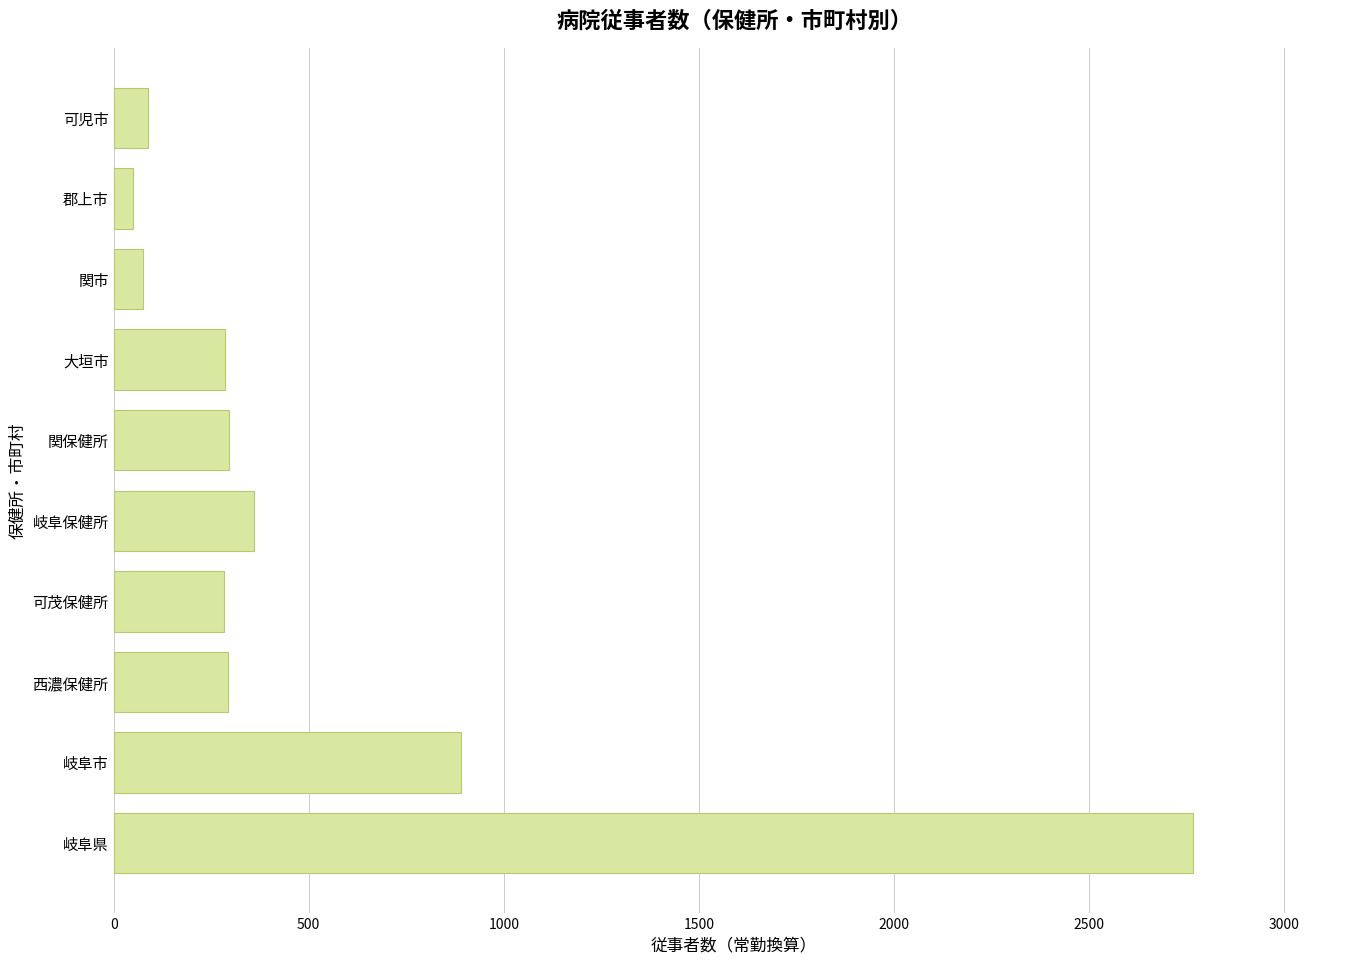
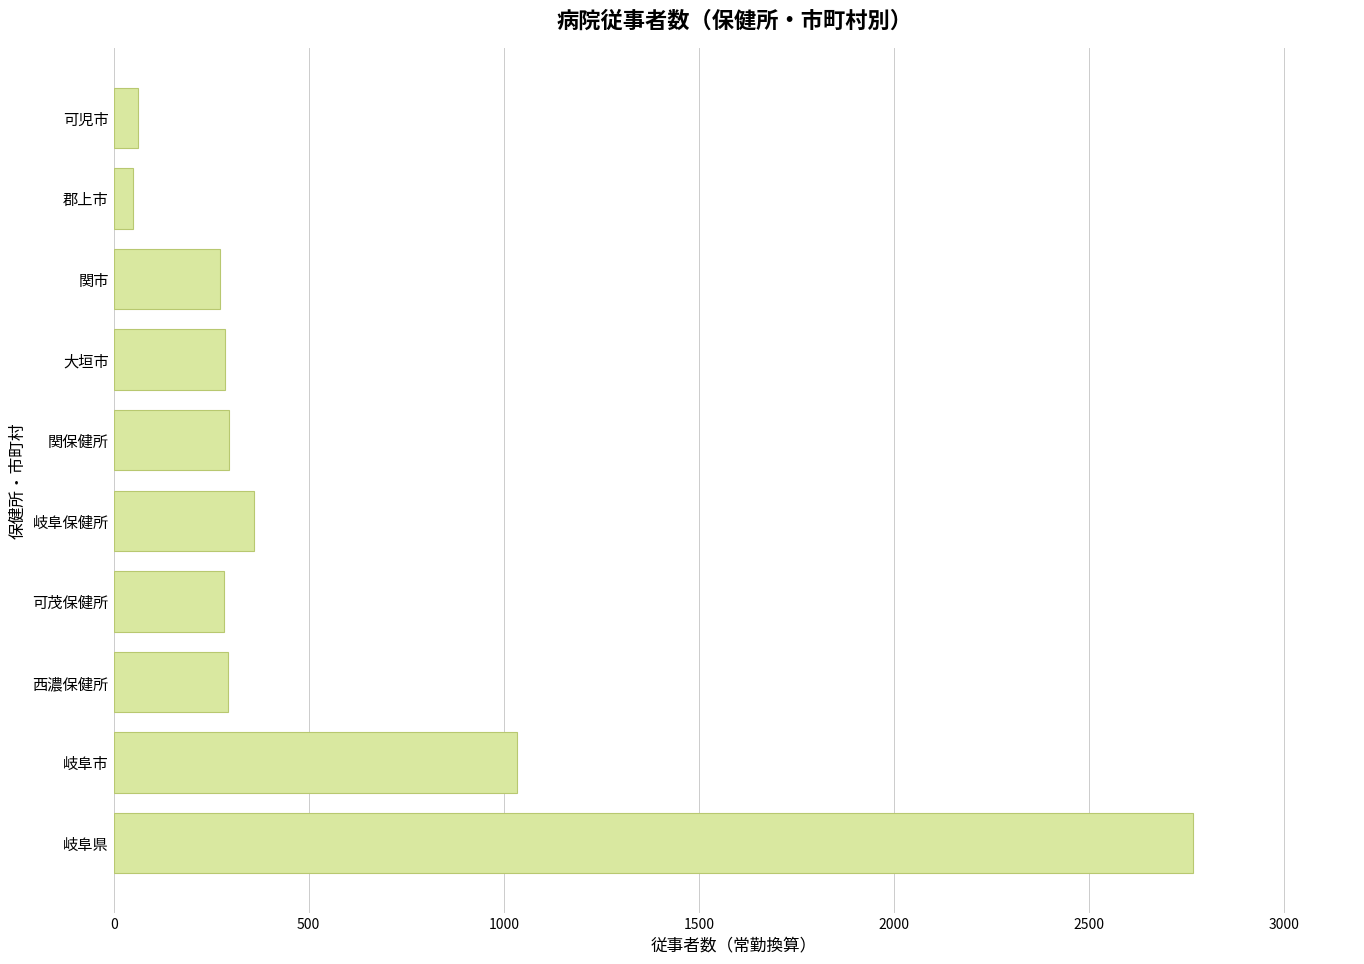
  {
-   "可児市": 90,
+   "可児市": 60,
    "郡上市": 50,
-   "関市": 80,
+   "関市": 270,
    "大垣市": 290,
    "関保健所": 290,
    "岐阜保健所": 360,
    "可茂保健所": 280,
    "西濃保健所": 290,
-   "岐阜市": 890,
+   "岐阜市": 1030,
    "岐阜県": 2770
  }
